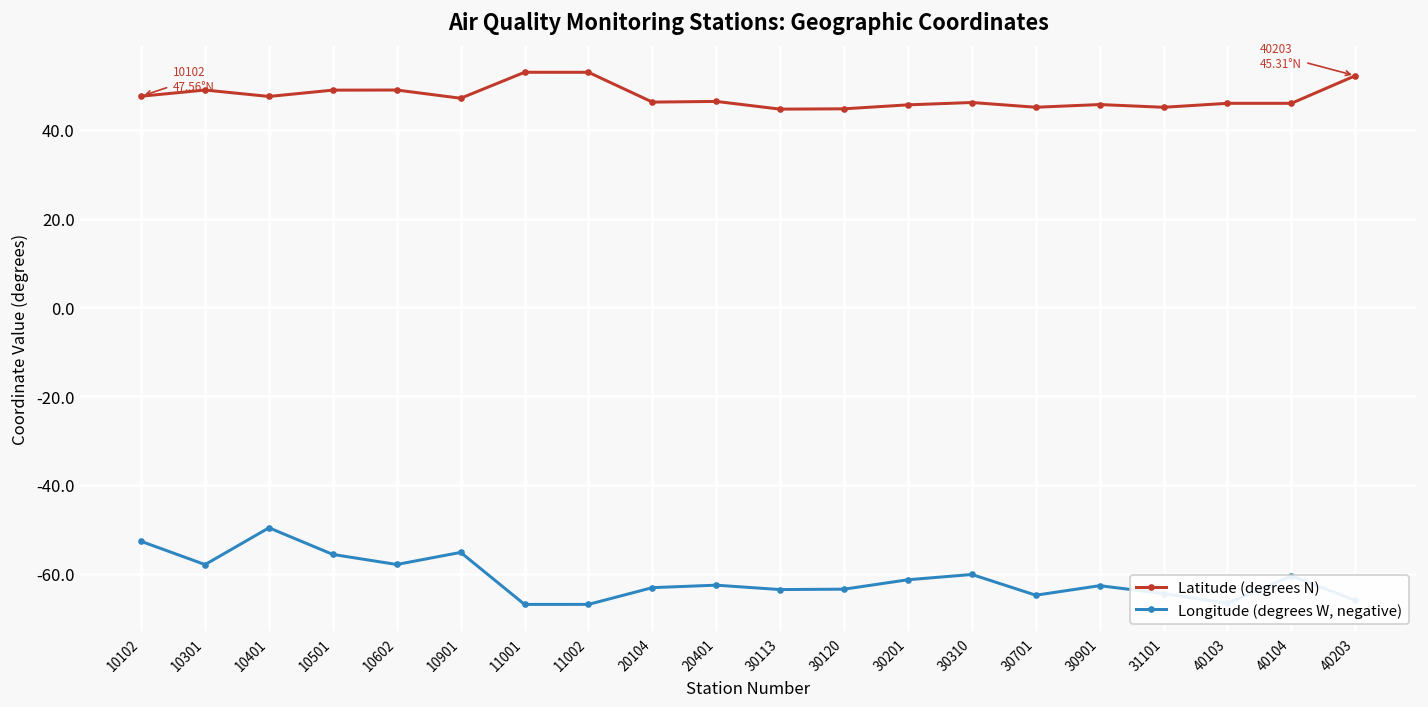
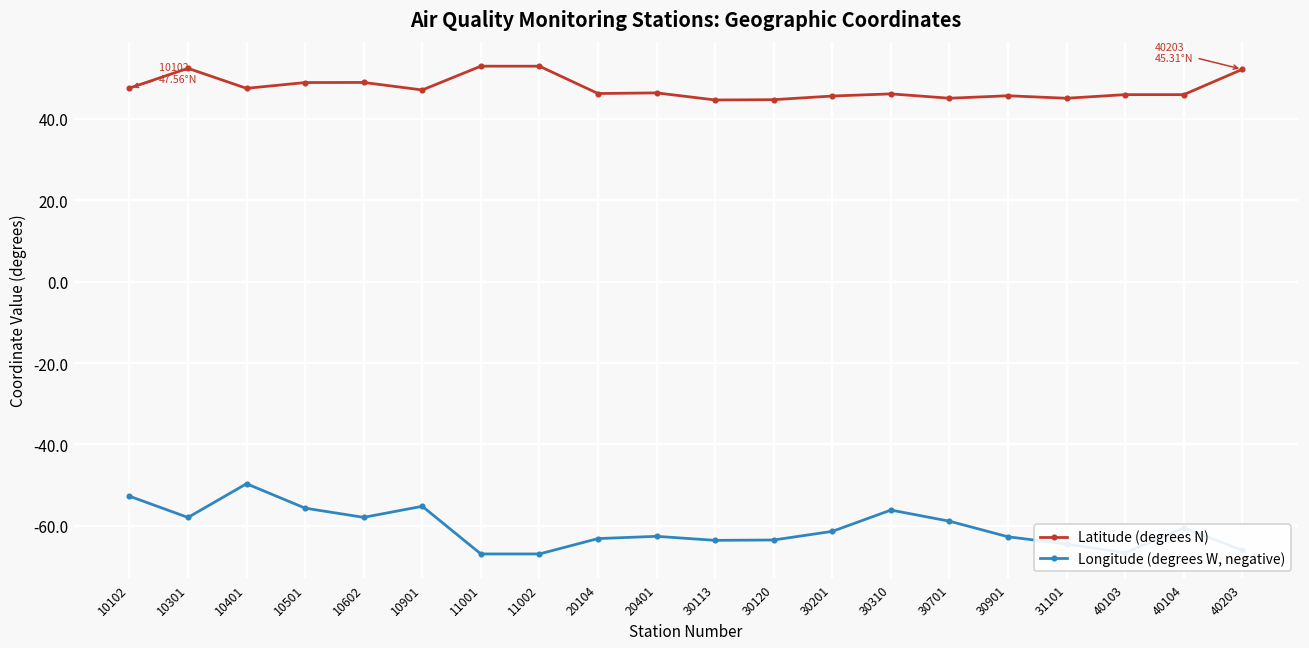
  {
    "Latitude (degrees N)": {
-     "10301": 49,
+     "10301": 52,
      "10401": 48,
      "10501": 49,
      "10602": 49,
      "10901": 47,
      "11001": 53,
      "11002": 53,
      "20104": 46,
      "20401": 46,
      "30113": 45,
      "30120": 45,
      "30201": 46,
      "30310": 46,
      "30701": 45,
      "30901": 46,
      "31101": 45,
      "40103": 46,
      "40104": 46
    },
    "Longitude (degrees W, negative)": {
      "10102": -53,
      "10301": -58,
      "10401": -50,
      "10501": -56,
      "10602": -58,
      "10901": -55,
      "11001": -67,
      "11002": -67,
      "20104": -63,
      "20401": -63,
      "30113": -64,
      "30120": -63,
      "30201": -61,
-     "30310": -60,
-     "30701": -65,
+     "30310": -56,
+     "30701": -59,
      "30901": -63
    }
  }
